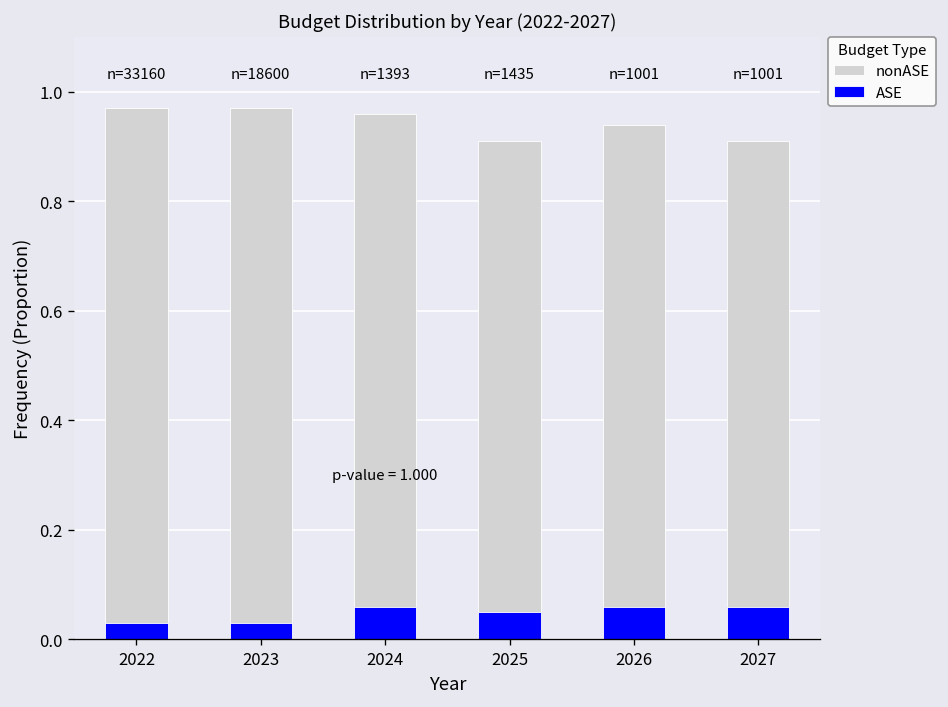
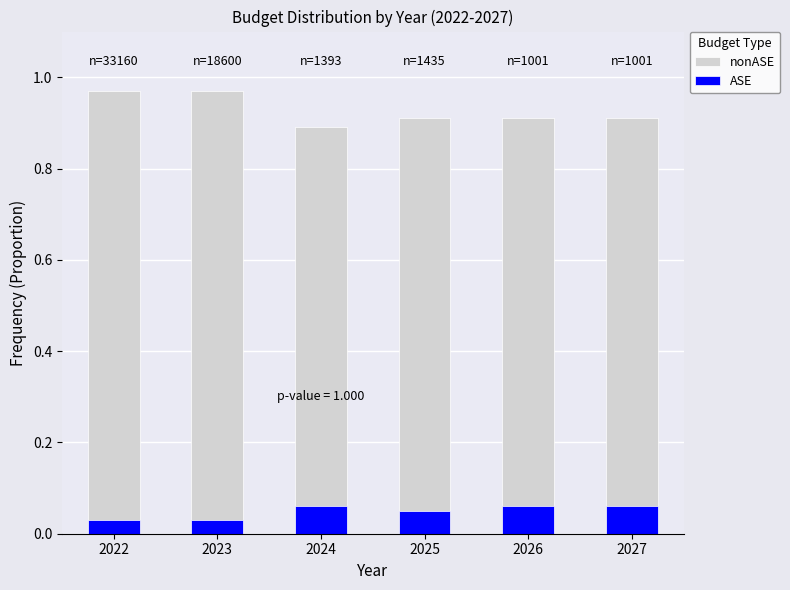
  {
    "nonASE": {
-     "2024": 0.96,
+     "2024": 0.89,
      "2025": 0.91,
-     "2026": 0.94,
+     "2026": 0.91,
      "2027": 0.91
    }
  }
